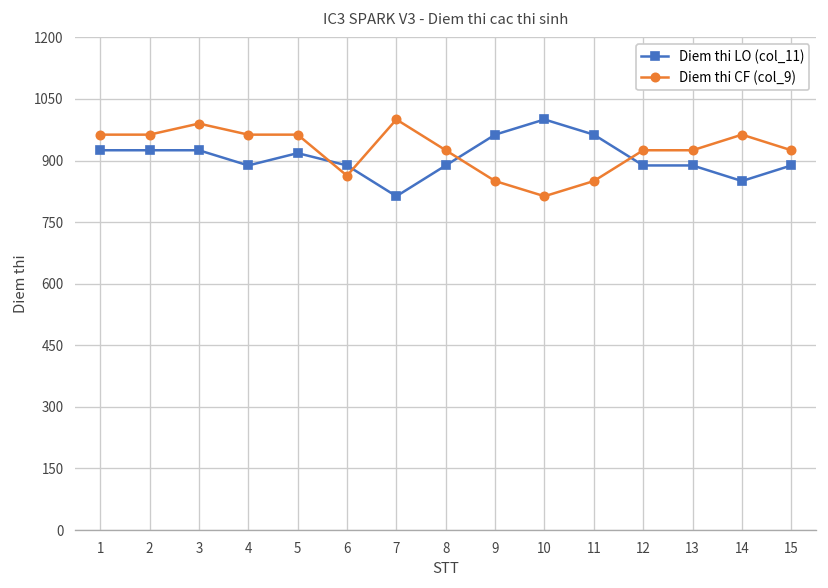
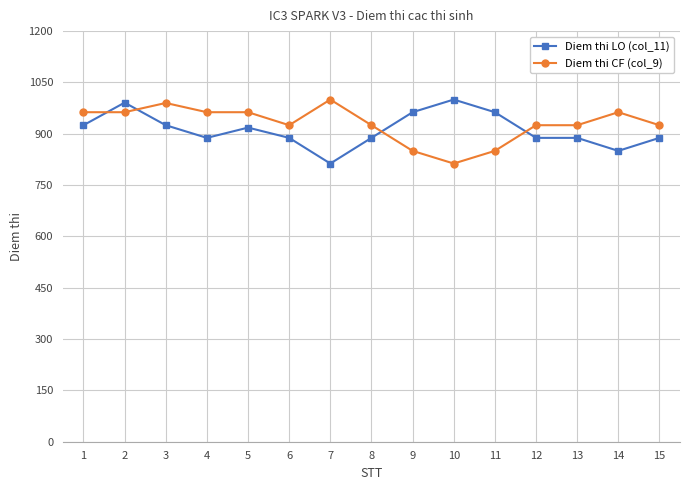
  {
    "Diem thi LO (col_11)": {
      "1": 930,
-     "2": 930,
+     "2": 990,
      "3": 930,
      "4": 890,
      "5": 920,
      "6": 890,
      "7": 810,
      "8": 890,
      "9": 960,
      "10": 1000,
      "11": 960,
      "12": 890,
      "13": 890,
      "14": 850,
      "15": 890
    },
    "Diem thi CF (col_9)": {
      "1": 960,
      "2": 960,
      "3": 990,
      "4": 960,
      "5": 960,
-     "6": 860,
+     "6": 930,
      "7": 1000,
      "8": 930,
      "9": 850,
      "10": 810,
      "11": 850,
      "12": 930,
      "13": 930,
      "14": 960,
      "15": 930
    }
  }
